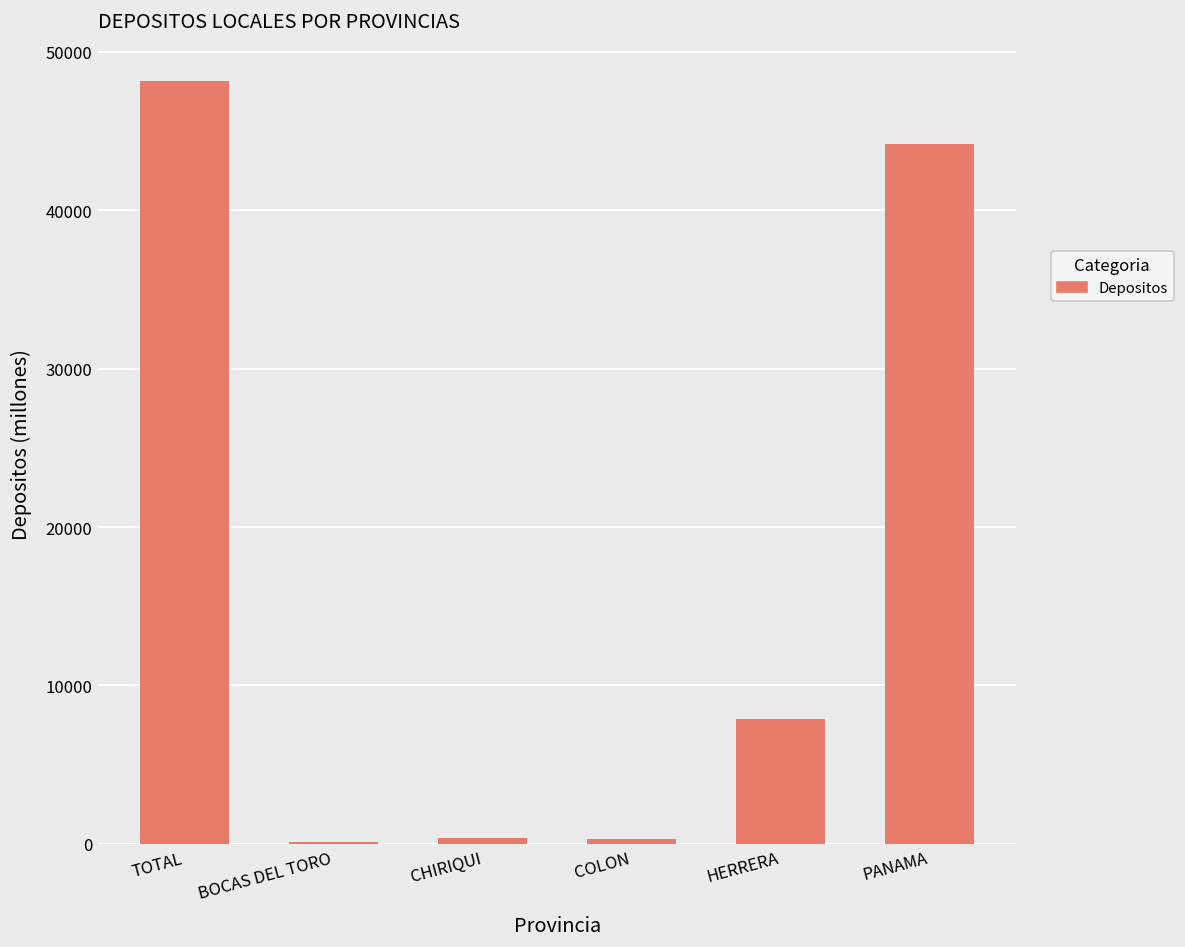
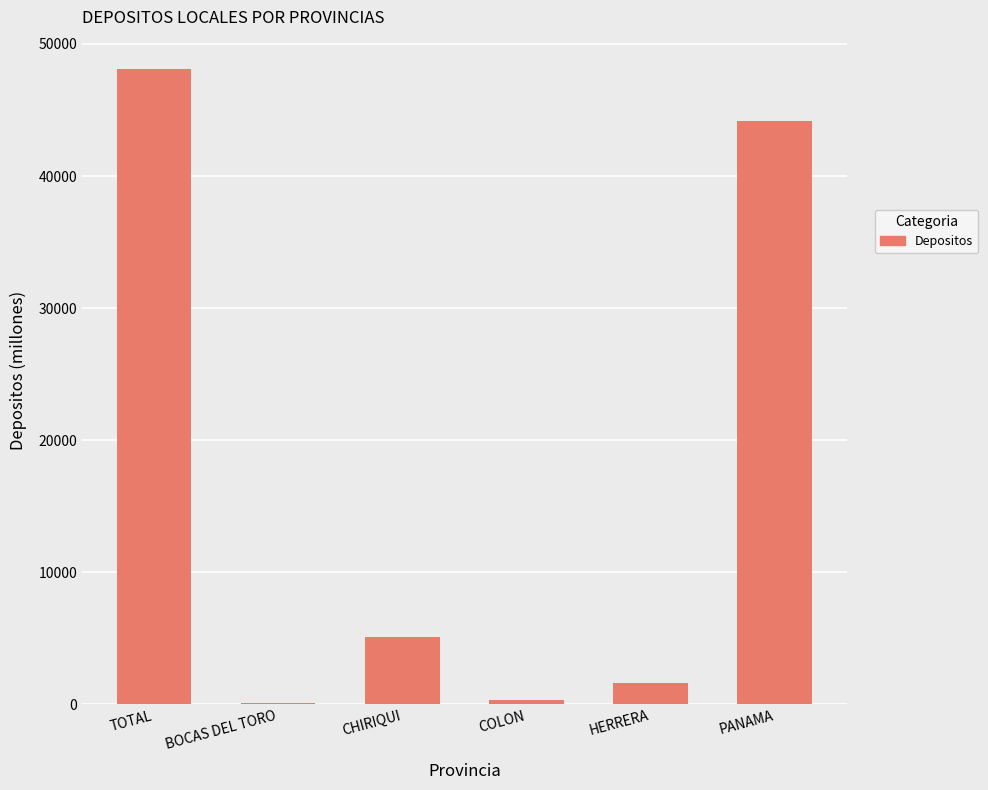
  {
    "TOTAL": 48100,
-   "CHIRIQUI": 400,
+   "CHIRIQUI": 5100,
    "COLON": 300,
-   "HERRERA": 7900,
+   "HERRERA": 1600,
    "PANAMA": 44200
  }
